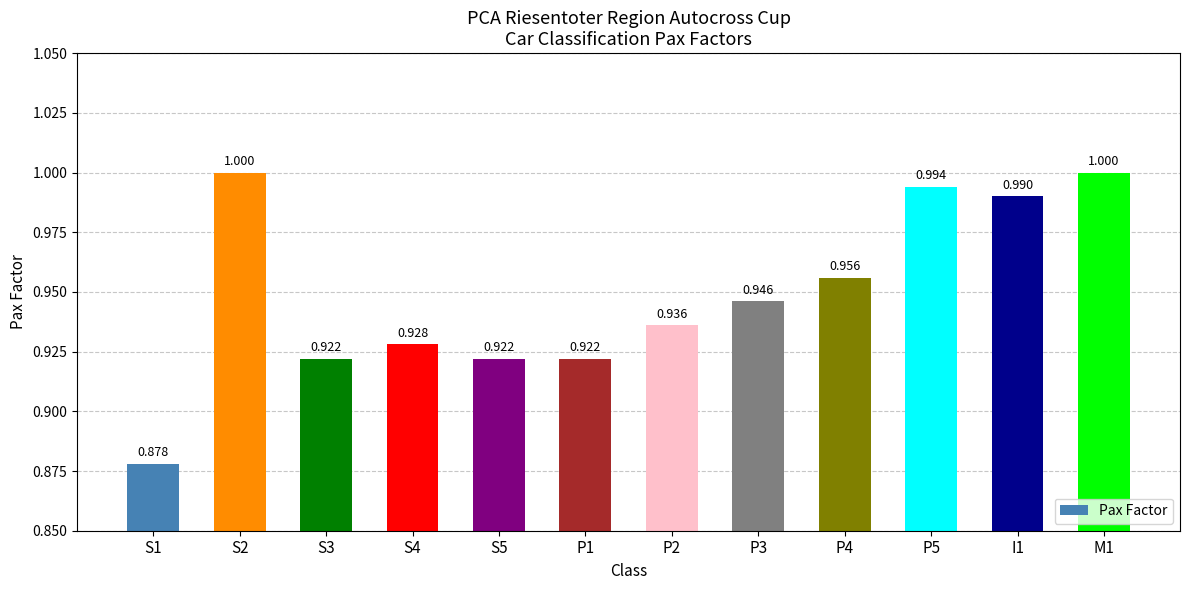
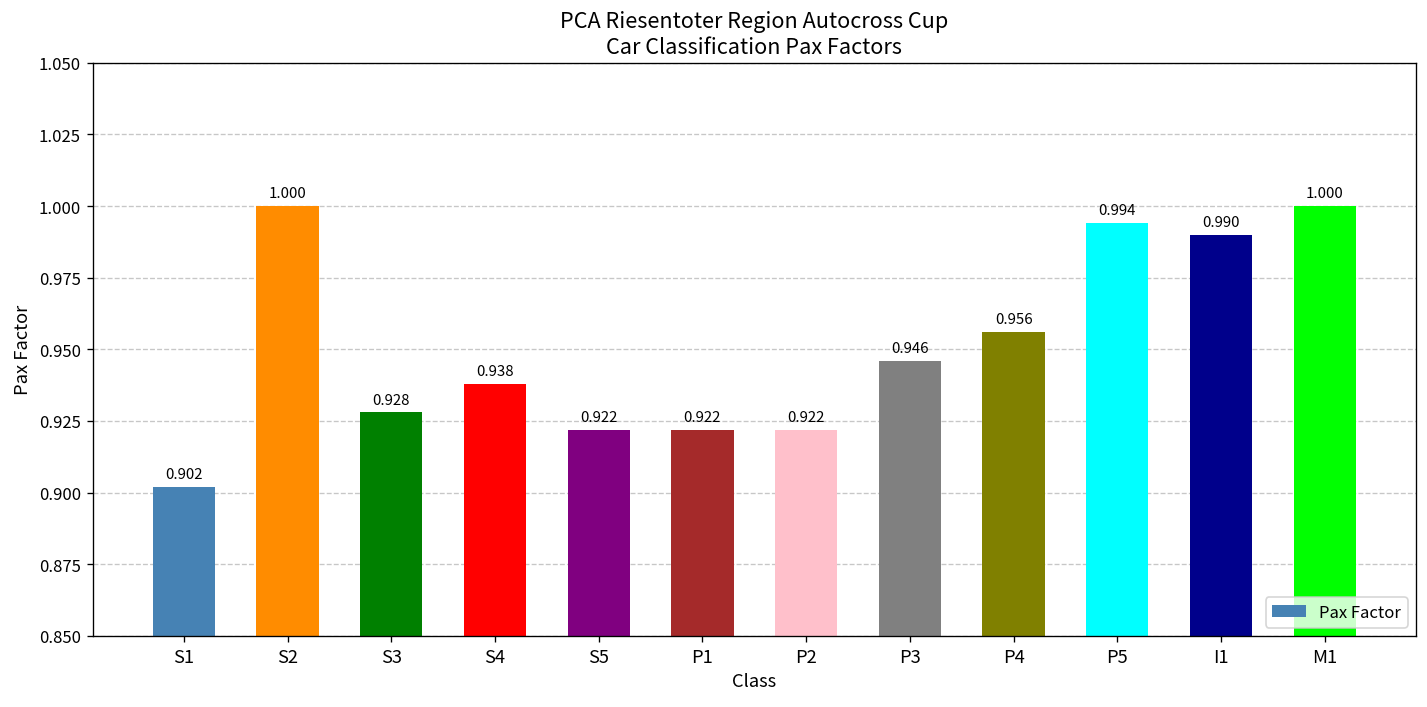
  {
-   "S1": 0.878,
+   "S1": 0.902,
    "S2": 1.000,
-   "S3": 0.922,
-   "S4": 0.928,
+   "S3": 0.928,
+   "S4": 0.938,
    "S5": 0.922,
    "P1": 0.922,
-   "P2": 0.936,
+   "P2": 0.922,
    "P3": 0.946,
    "P4": 0.956,
    "P5": 0.994,
    "I1": 0.990,
    "M1": 1.000
  }
